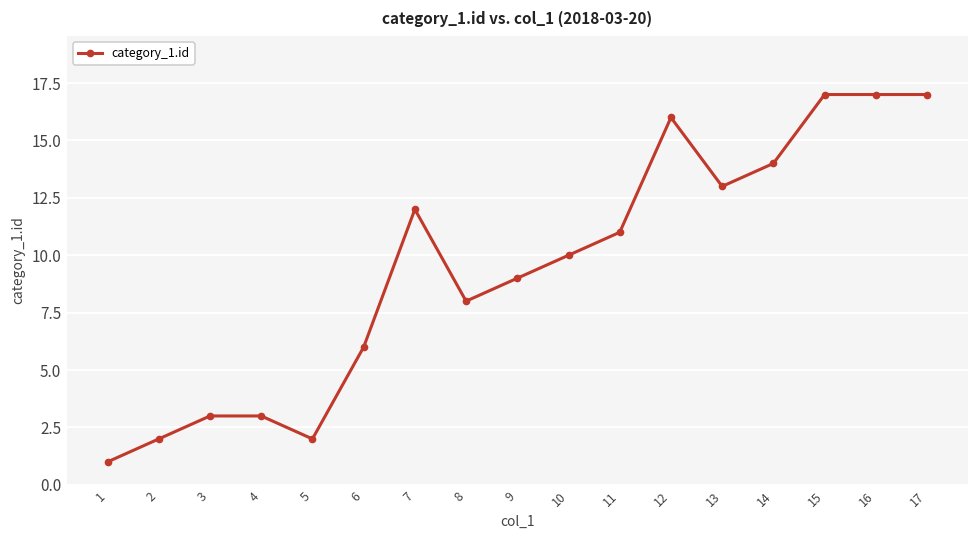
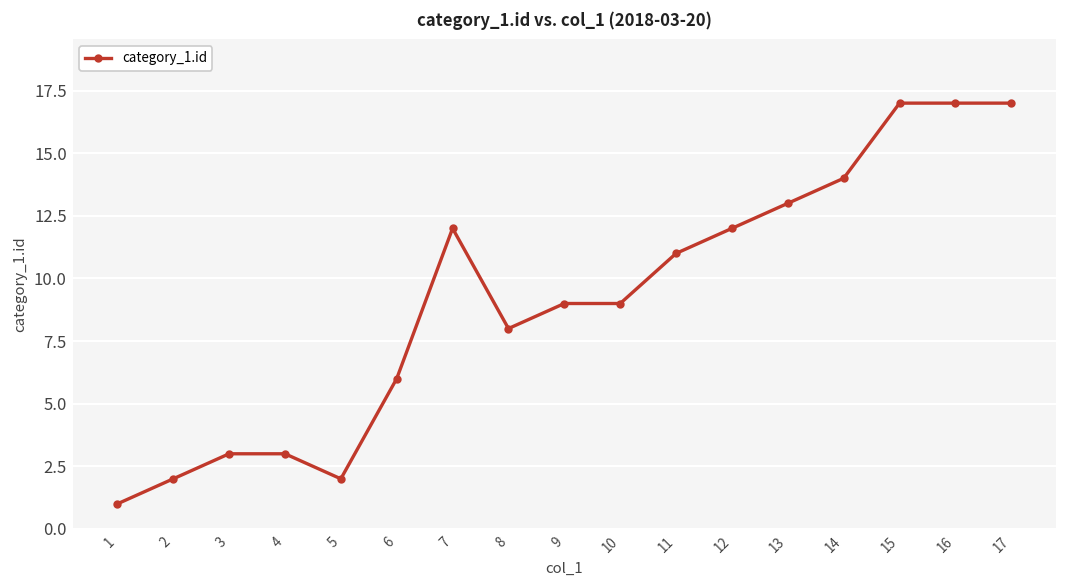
  {
    "1": 1,
    "2": 2,
    "3": 3,
    "4": 3,
    "5": 2,
    "6": 6,
    "7": 12,
    "8": 8,
    "9": 9,
-   "10": 10,
+   "10": 9,
    "11": 11,
-   "12": 16,
+   "12": 12,
    "13": 13,
    "14": 14,
    "15": 17,
    "16": 17,
    "17": 17
  }
